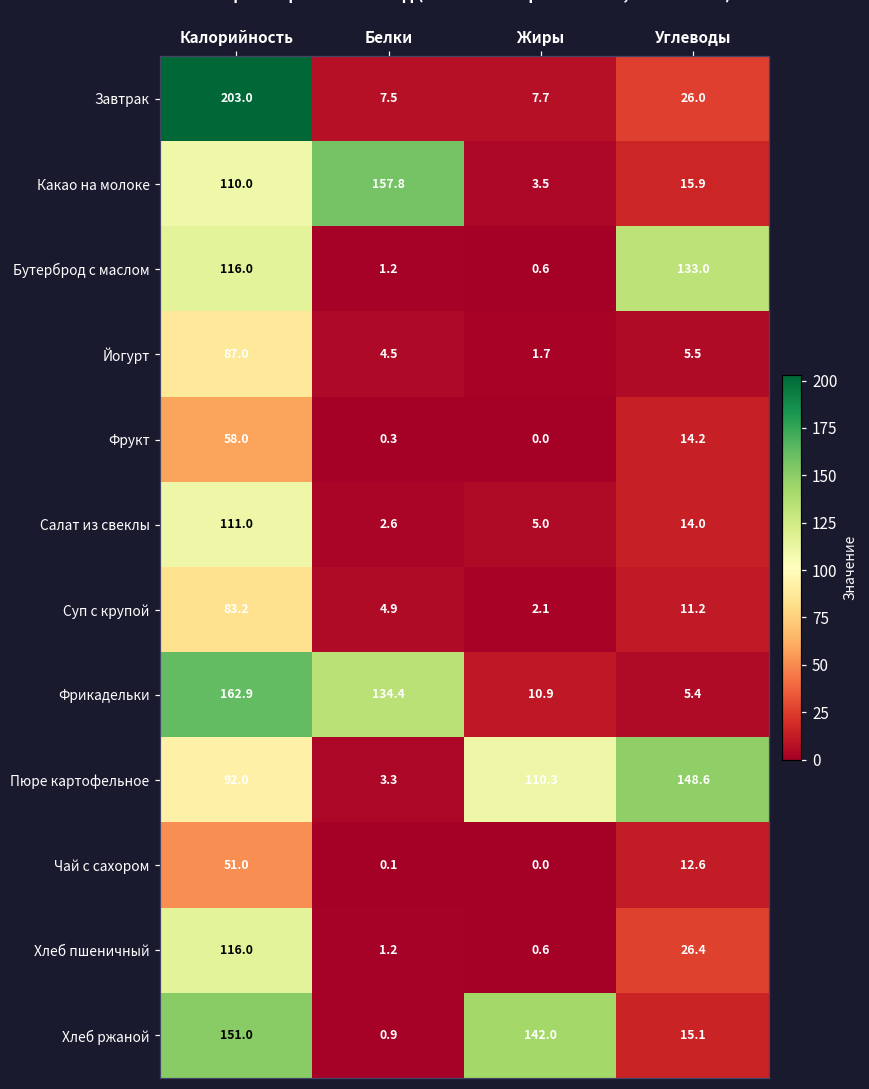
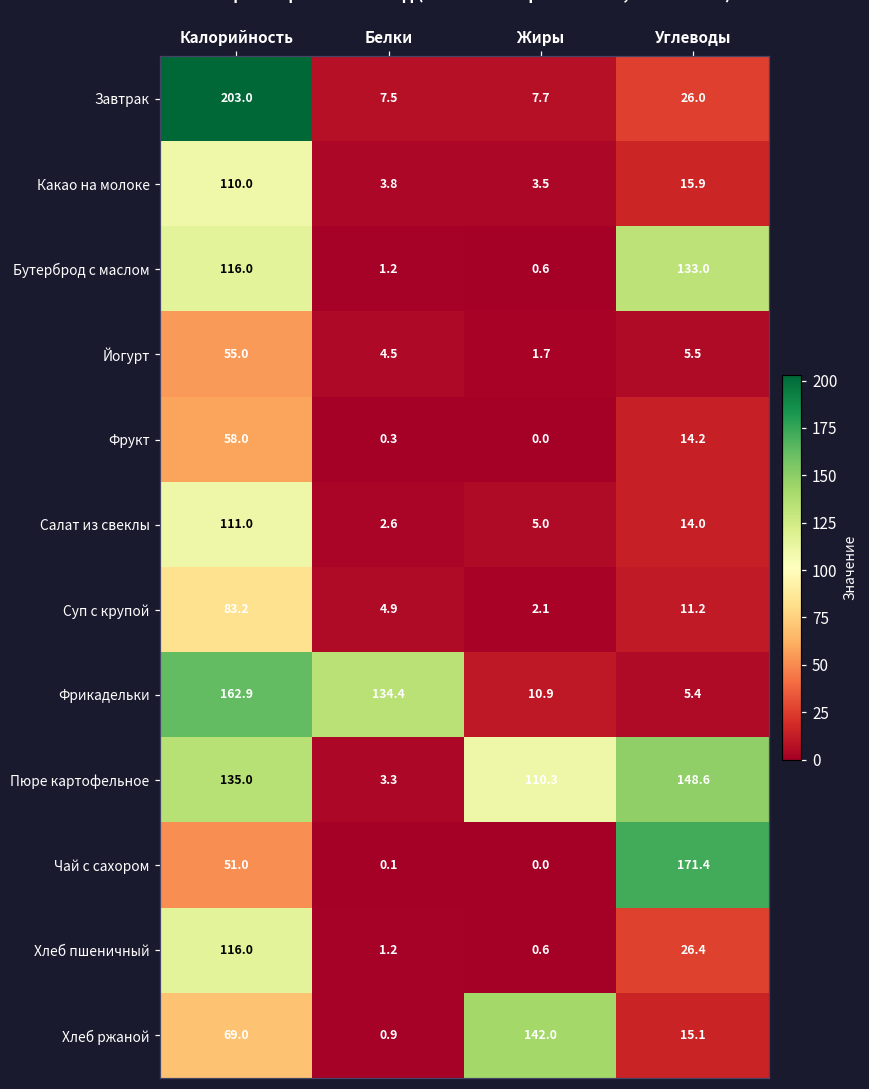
  {
    "Завтрак": {
      "Калорийность": 203.0,
      "Белки": 7.5,
      "Жиры": 7.7,
      "Углеводы": 26.0
    },
    "Какао на молоке": {
      "Калорийность": 110.0,
-     "Белки": 157.8,
+     "Белки": 3.8,
      "Жиры": 3.5,
      "Углеводы": 15.9
    },
    "Бутерброд с маслом": {
      "Калорийность": 116.0,
      "Белки": 1.2,
      "Жиры": 0.6,
      "Углеводы": 133.0
    },
    "Йогурт": {
-     "Калорийность": 87.0,
+     "Калорийность": 55.0,
      "Белки": 4.5,
      "Жиры": 1.7,
      "Углеводы": 5.5
    },
    "Фрукт": {
      "Калорийность": 58.0,
      "Белки": 0.3,
      "Жиры": 0.0,
      "Углеводы": 14.2
    },
    "Салат из свеклы": {
      "Калорийность": 111.0,
      "Белки": 2.6,
      "Жиры": 5.0,
      "Углеводы": 14.0
    },
    "Суп с крупой": {
      "Калорийность": 83.2,
      "Белки": 4.9,
      "Жиры": 2.1,
      "Углеводы": 11.2
    },
    "Фрикадельки": {
      "Калорийность": 162.9,
      "Белки": 134.4,
      "Жиры": 10.9,
      "Углеводы": 5.4
    },
    "Пюре картофельное": {
-     "Калорийность": 92.0,
+     "Калорийность": 135.0,
      "Белки": 3.3,
      "Жиры": 110.3,
      "Углеводы": 148.6
    },
    "Чай с сахором": {
      "Калорийность": 51.0,
      "Белки": 0.1,
      "Жиры": 0.0,
-     "Углеводы": 12.6
+     "Углеводы": 171.4
    },
    "Хлеб пшеничный": {
      "Калорийность": 116.0,
      "Белки": 1.2,
      "Жиры": 0.6,
      "Углеводы": 26.4
    },
    "Хлеб ржаной": {
-     "Калорийность": 151.0,
+     "Калорийность": 69.0,
      "Белки": 0.9,
      "Жиры": 142.0,
      "Углеводы": 15.1
    }
  }
